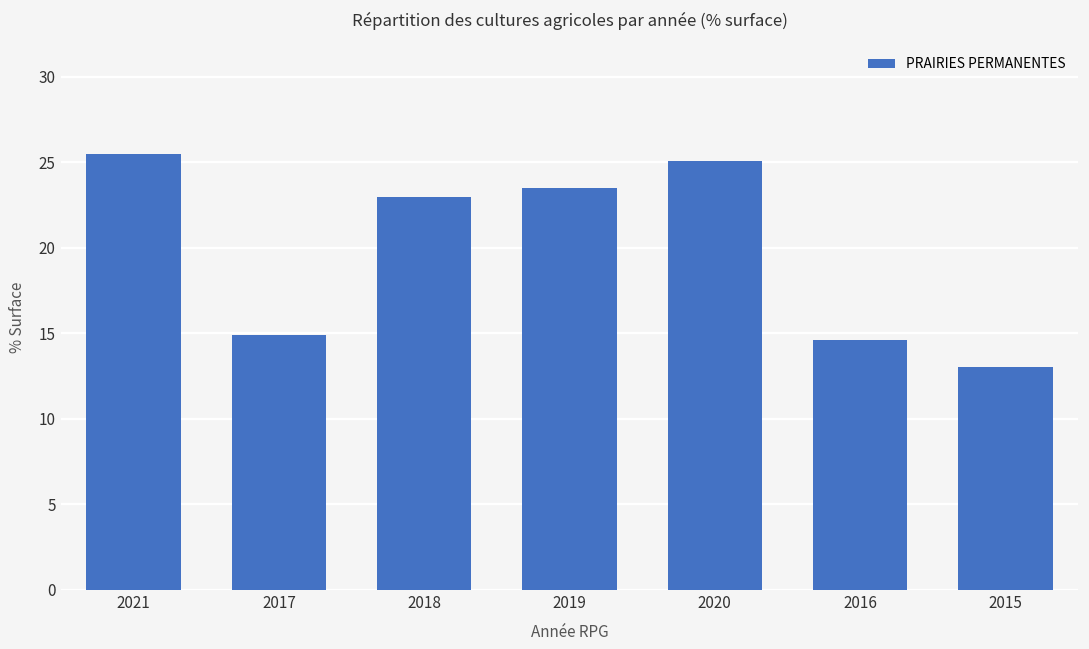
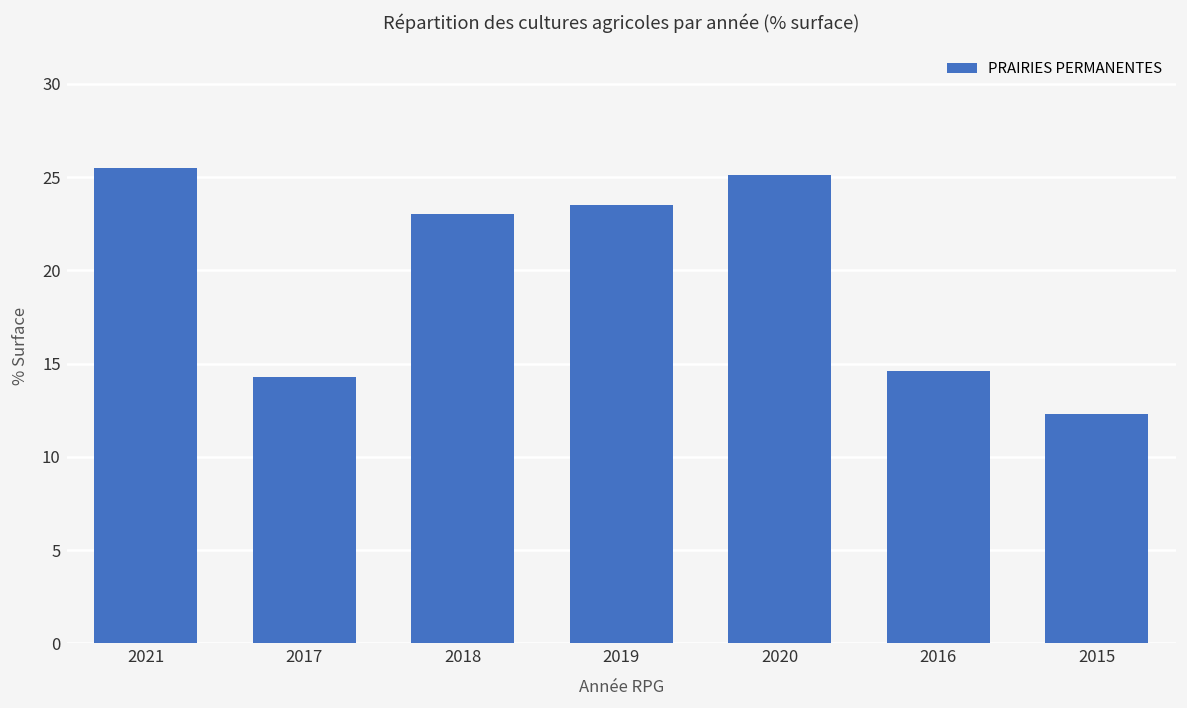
  {
    "2021": 25.5,
-   "2017": 14.9,
+   "2017": 14.3,
    "2018": 23.0,
    "2019": 23.5,
    "2020": 25.1,
    "2016": 14.6,
-   "2015": 13.0
+   "2015": 12.3
  }
